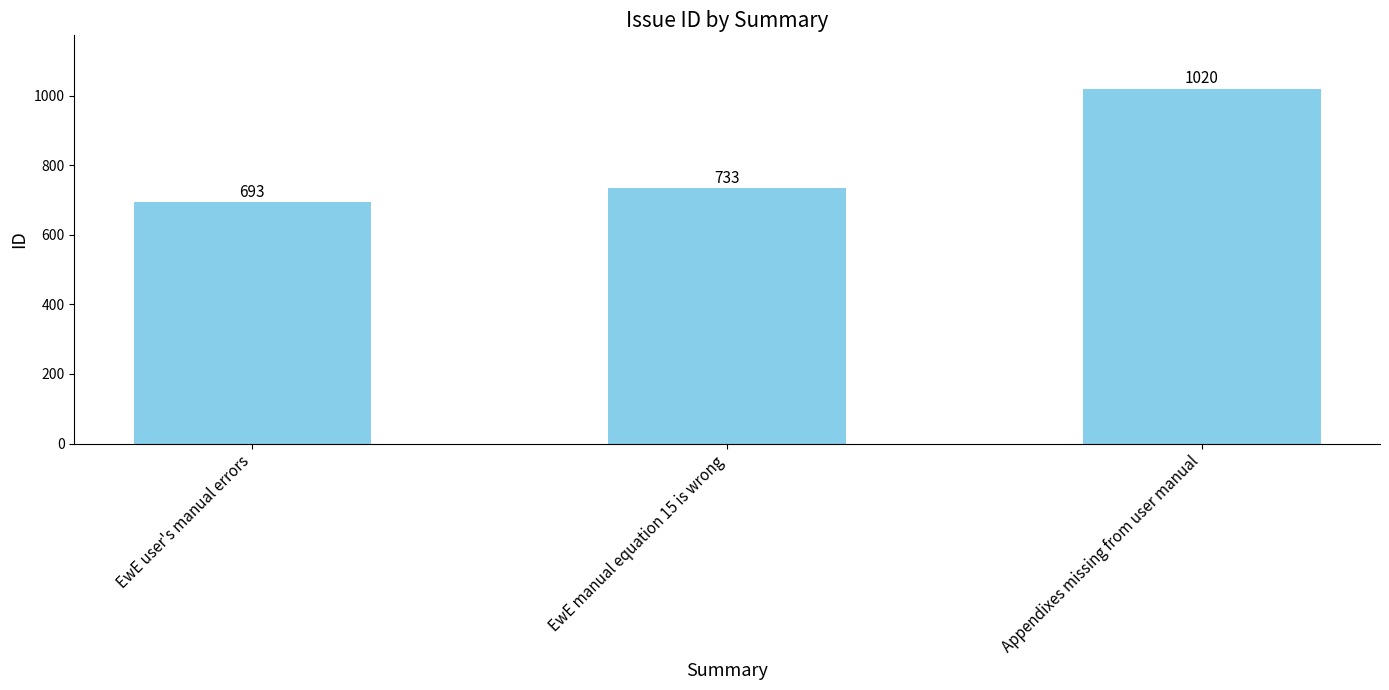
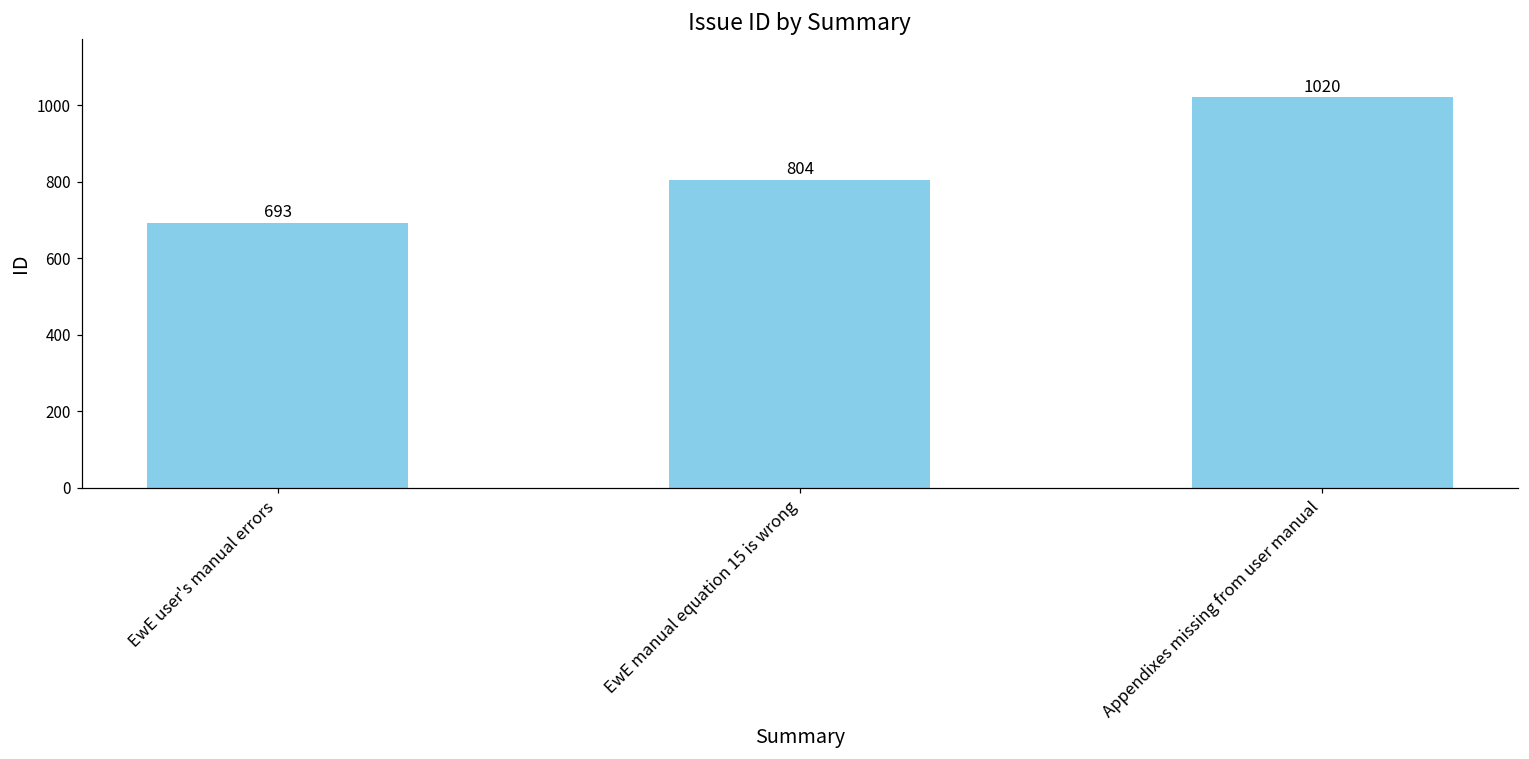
  {
    "EwE user's manual errors": 693,
-   "EwE manual equation 15 is wrong": 733,
+   "EwE manual equation 15 is wrong": 804,
    "Appendixes missing from user manual": 1020
  }
